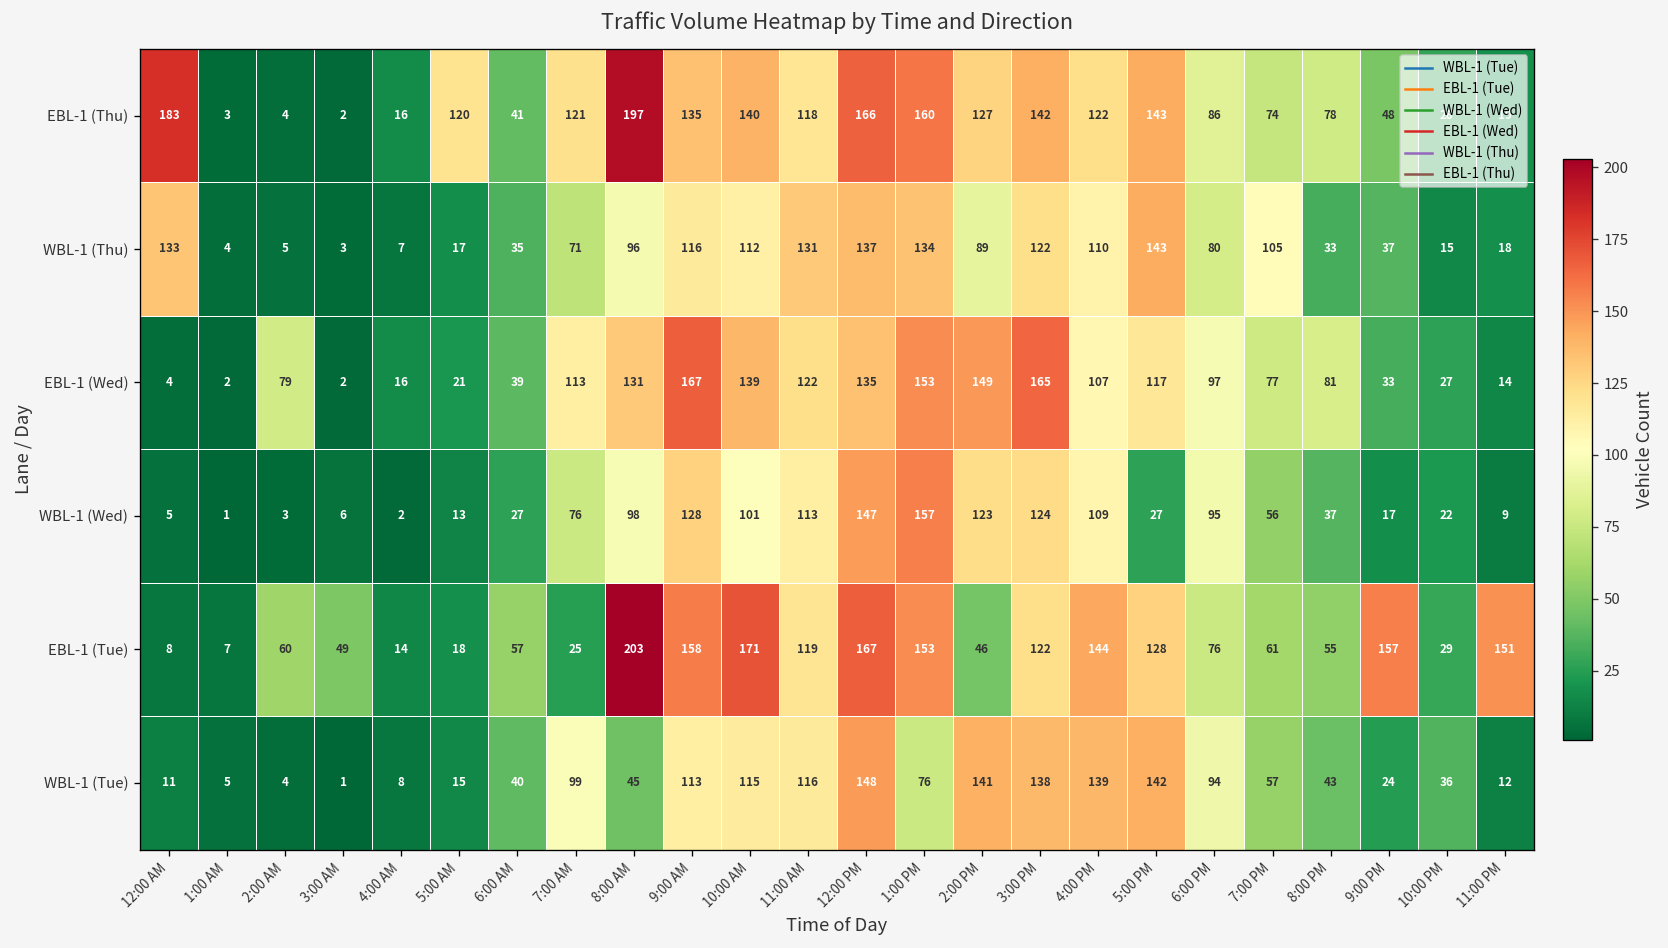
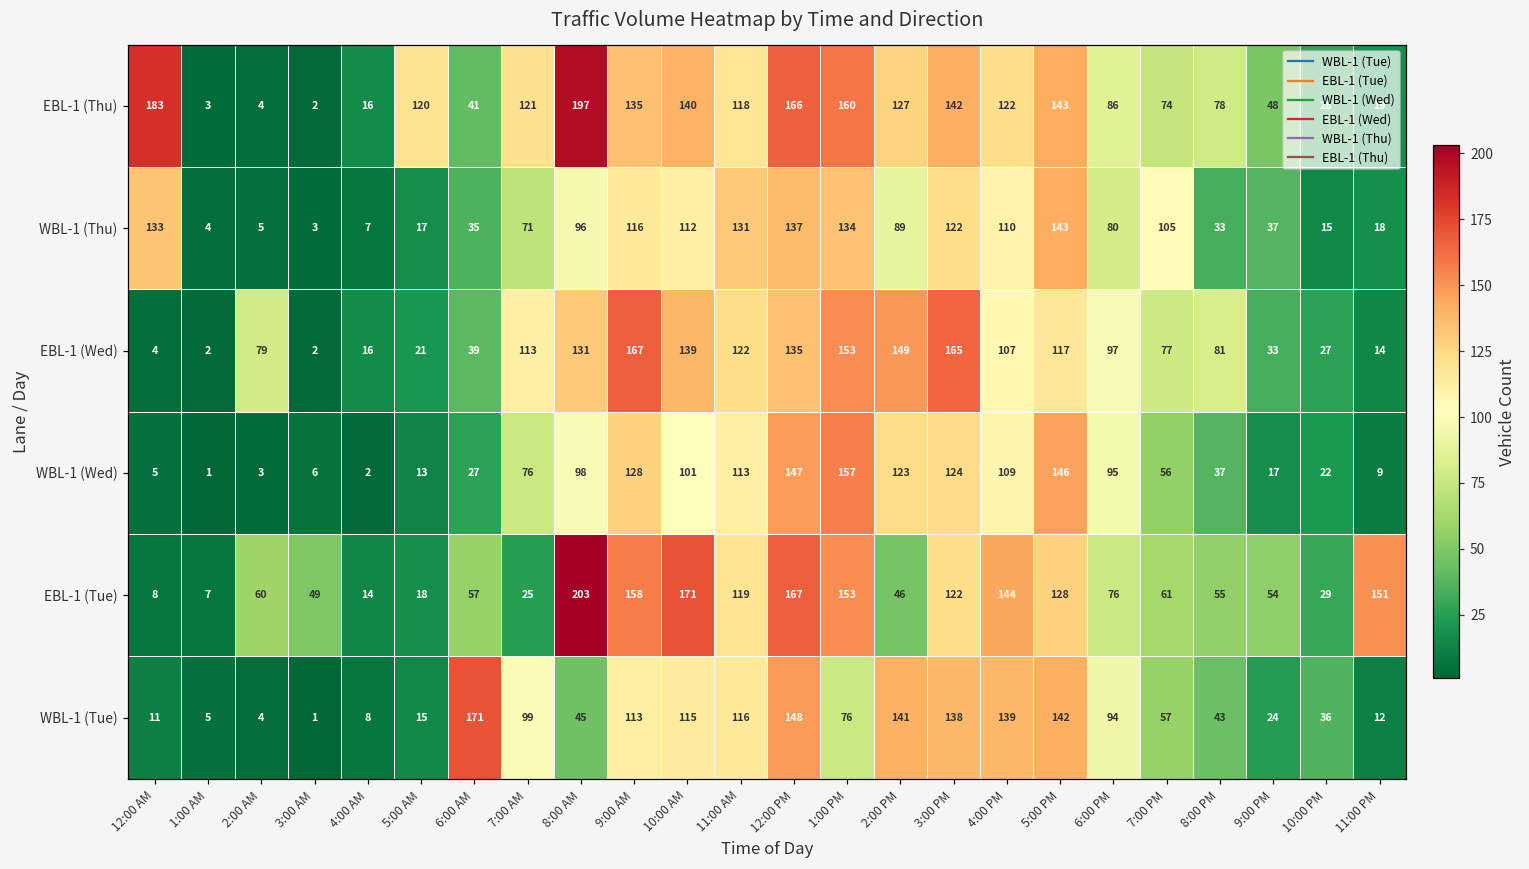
  {
    "EBL-1 (Thu)": {
      "12:00 AM": 183,
      "1:00 AM": 3,
      "2:00 AM": 4,
      "3:00 AM": 2,
      "4:00 AM": 16,
      "5:00 AM": 120,
      "6:00 AM": 41,
      "7:00 AM": 121,
      "8:00 AM": 197,
      "9:00 AM": 135,
      "10:00 AM": 140,
      "11:00 AM": 118,
      "12:00 PM": 166,
      "1:00 PM": 160,
      "2:00 PM": 127,
      "3:00 PM": 142,
      "4:00 PM": 122,
      "5:00 PM": 143,
      "6:00 PM": 86,
      "7:00 PM": 74,
      "8:00 PM": 78,
      "9:00 PM": 48
    },
    "WBL-1 (Thu)": {
      "12:00 AM": 133,
      "1:00 AM": 4,
      "2:00 AM": 5,
      "3:00 AM": 3,
      "4:00 AM": 7,
      "5:00 AM": 17,
      "6:00 AM": 35,
      "7:00 AM": 71,
      "8:00 AM": 96,
      "9:00 AM": 116,
      "10:00 AM": 112,
      "11:00 AM": 131,
      "12:00 PM": 137,
      "1:00 PM": 134,
      "2:00 PM": 89,
      "3:00 PM": 122,
      "4:00 PM": 110,
      "5:00 PM": 143,
      "6:00 PM": 80,
      "7:00 PM": 105,
      "8:00 PM": 33,
      "9:00 PM": 37,
      "10:00 PM": 15,
      "11:00 PM": 18
    },
    "EBL-1 (Wed)": {
      "12:00 AM": 4,
      "1:00 AM": 2,
      "2:00 AM": 79,
      "3:00 AM": 2,
      "4:00 AM": 16,
      "5:00 AM": 21,
      "6:00 AM": 39,
      "7:00 AM": 113,
      "8:00 AM": 131,
      "9:00 AM": 167,
      "10:00 AM": 139,
      "11:00 AM": 122,
      "12:00 PM": 135,
      "1:00 PM": 153,
      "2:00 PM": 149,
      "3:00 PM": 165,
      "4:00 PM": 107,
      "5:00 PM": 117,
      "6:00 PM": 97,
      "7:00 PM": 77,
      "8:00 PM": 81,
      "9:00 PM": 33,
      "10:00 PM": 27,
      "11:00 PM": 14
    },
    "WBL-1 (Wed)": {
      "12:00 AM": 5,
      "1:00 AM": 1,
      "2:00 AM": 3,
      "3:00 AM": 6,
      "4:00 AM": 2,
      "5:00 AM": 13,
      "6:00 AM": 27,
      "7:00 AM": 76,
      "8:00 AM": 98,
      "9:00 AM": 128,
      "10:00 AM": 101,
      "11:00 AM": 113,
      "12:00 PM": 147,
      "1:00 PM": 157,
      "2:00 PM": 123,
      "3:00 PM": 124,
      "4:00 PM": 109,
-     "5:00 PM": 27,
+     "5:00 PM": 146,
      "6:00 PM": 95,
      "7:00 PM": 56,
      "8:00 PM": 37,
      "9:00 PM": 17,
      "10:00 PM": 22,
      "11:00 PM": 9
    },
    "EBL-1 (Tue)": {
      "12:00 AM": 8,
      "1:00 AM": 7,
      "2:00 AM": 60,
      "3:00 AM": 49,
      "4:00 AM": 14,
      "5:00 AM": 18,
      "6:00 AM": 57,
      "7:00 AM": 25,
      "8:00 AM": 203,
      "9:00 AM": 158,
      "10:00 AM": 171,
      "11:00 AM": 119,
      "12:00 PM": 167,
      "1:00 PM": 153,
      "2:00 PM": 46,
      "3:00 PM": 122,
      "4:00 PM": 144,
      "5:00 PM": 128,
      "6:00 PM": 76,
      "7:00 PM": 61,
      "8:00 PM": 55,
-     "9:00 PM": 157,
+     "9:00 PM": 54,
      "10:00 PM": 29,
      "11:00 PM": 151
    },
    "WBL-1 (Tue)": {
      "12:00 AM": 11,
      "1:00 AM": 5,
      "2:00 AM": 4,
      "3:00 AM": 1,
      "4:00 AM": 8,
      "5:00 AM": 15,
-     "6:00 AM": 40,
+     "6:00 AM": 171,
      "7:00 AM": 99,
      "8:00 AM": 45,
      "9:00 AM": 113,
      "10:00 AM": 115,
      "11:00 AM": 116,
      "12:00 PM": 148,
      "1:00 PM": 76,
      "2:00 PM": 141,
      "3:00 PM": 138,
      "4:00 PM": 139,
      "5:00 PM": 142,
      "6:00 PM": 94,
      "7:00 PM": 57,
      "8:00 PM": 43,
      "9:00 PM": 24,
      "10:00 PM": 36,
      "11:00 PM": 12
    }
  }
